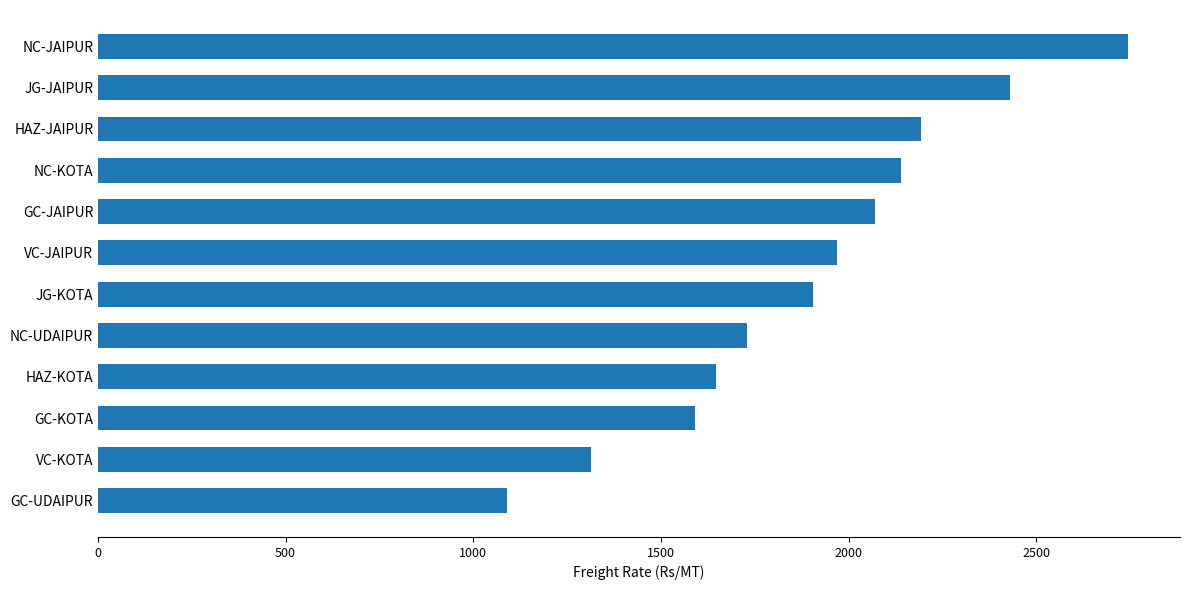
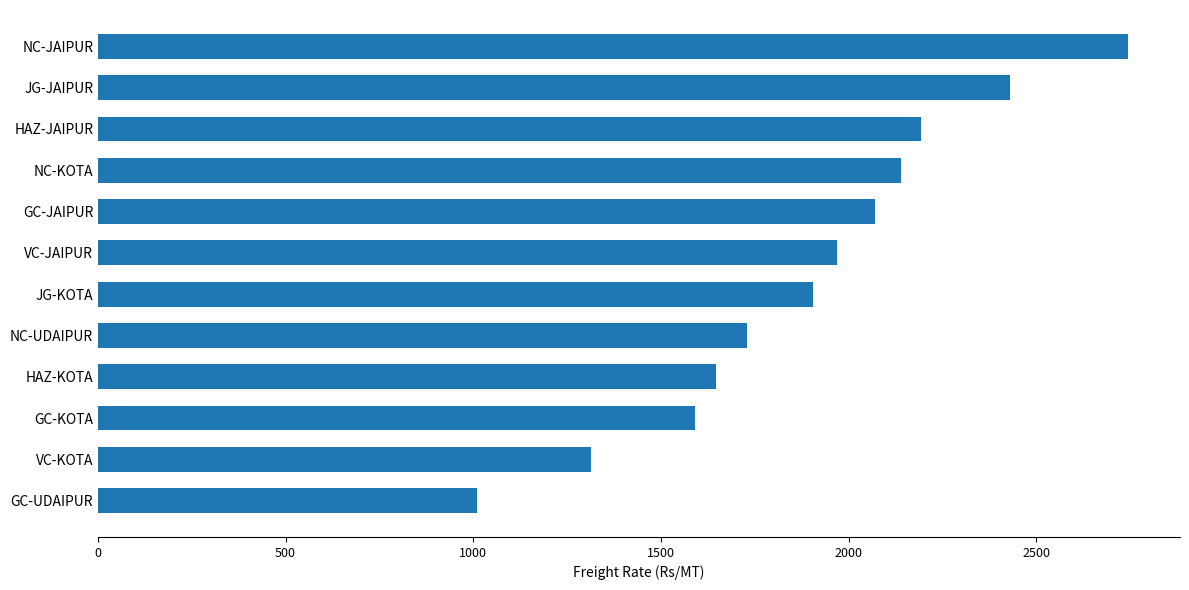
  {
    "NC-JAIPUR": 2750,
    "JG-JAIPUR": 2430,
    "HAZ-JAIPUR": 2190,
    "NC-KOTA": 2140,
    "GC-JAIPUR": 2070,
    "VC-JAIPUR": 1970,
    "JG-KOTA": 1910,
    "NC-UDAIPUR": 1730,
    "HAZ-KOTA": 1650,
    "GC-KOTA": 1590,
    "VC-KOTA": 1320,
-   "GC-UDAIPUR": 1090
+   "GC-UDAIPUR": 1010
  }
